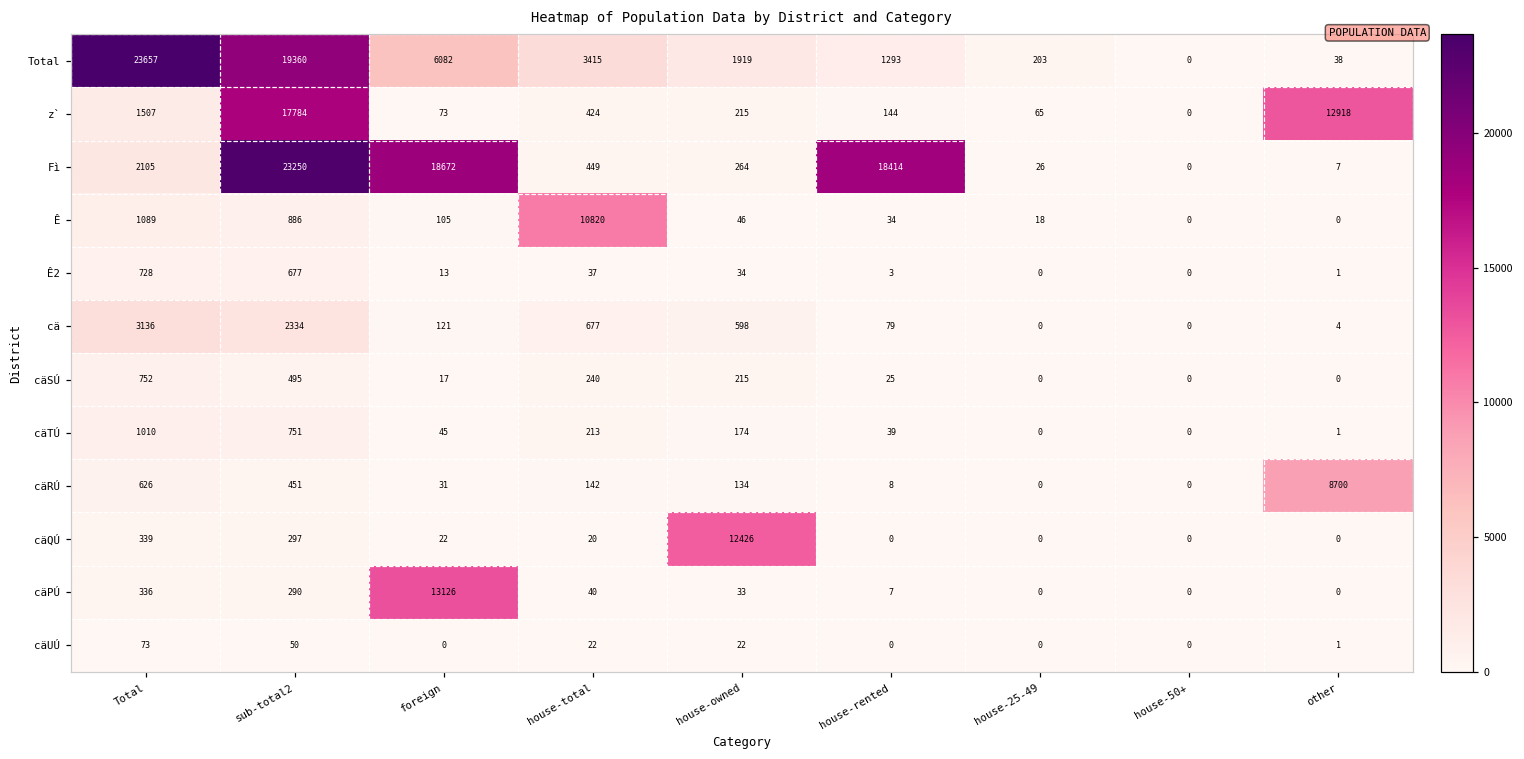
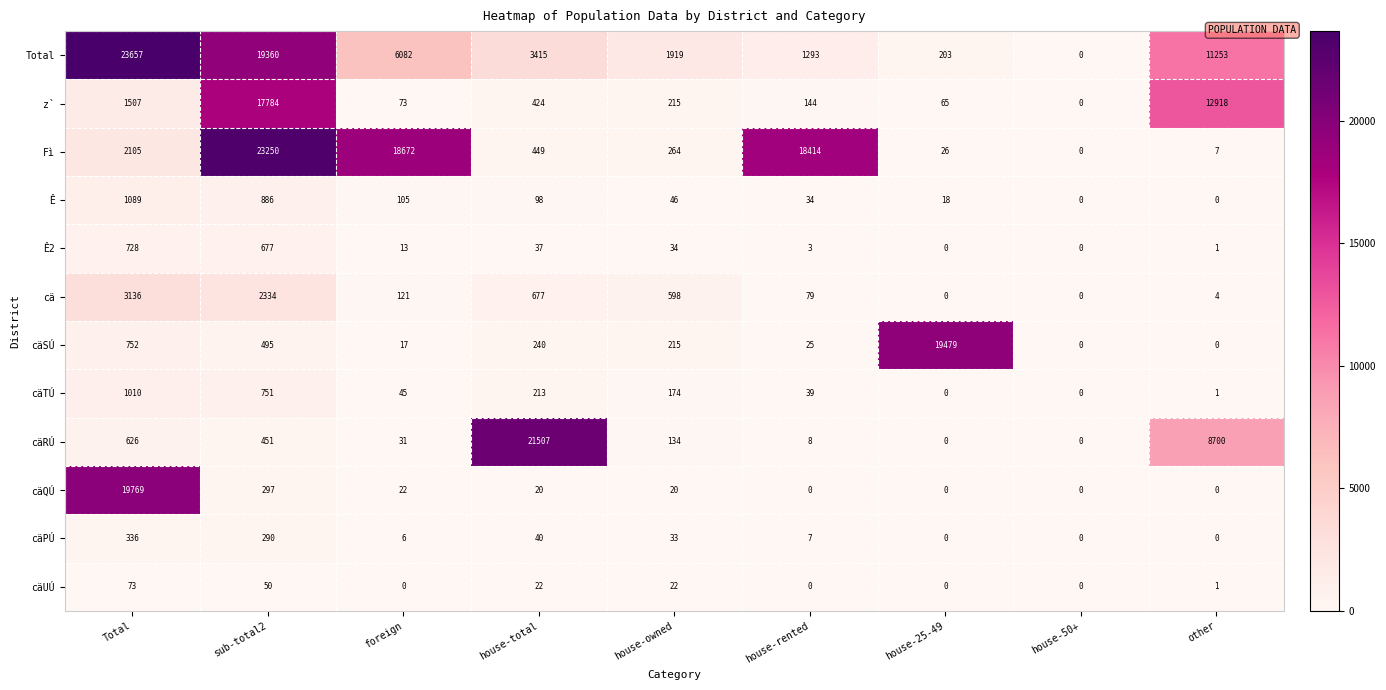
  {
    "Total": {
      "Total": 23657,
      "sub-total2": 19360,
      "foreign": 6082,
      "house-total": 3415,
      "house-owned": 1919,
      "house-rented": 1293,
      "house-25-49": 203,
      "house-50+": 0,
-     "other": 38
+     "other": 11253
    },
    "z`": {
      "Total": 1507,
      "sub-total2": 17784,
      "foreign": 73,
      "house-total": 424,
      "house-owned": 215,
      "house-rented": 144,
      "house-25-49": 65,
      "house-50+": 0,
      "other": 12918
    },
    "Fì": {
      "Total": 2105,
      "sub-total2": 23250,
      "foreign": 18672,
      "house-total": 449,
      "house-owned": 264,
      "house-rented": 18414,
      "house-25-49": 26,
      "house-50+": 0,
      "other": 7
    },
    "Ê": {
      "Total": 1089,
      "sub-total2": 886,
      "foreign": 105,
-     "house-total": 10820,
+     "house-total": 98,
      "house-owned": 46,
      "house-rented": 34,
      "house-25-49": 18,
      "house-50+": 0,
      "other": 0
    },
    "Ê2": {
      "Total": 728,
      "sub-total2": 677,
      "foreign": 13,
      "house-total": 37,
      "house-owned": 34,
      "house-rented": 3,
      "house-25-49": 0,
      "house-50+": 0,
      "other": 1
    },
    "cä": {
      "Total": 3136,
      "sub-total2": 2334,
      "foreign": 121,
      "house-total": 677,
      "house-owned": 598,
      "house-rented": 79,
      "house-25-49": 0,
      "house-50+": 0,
      "other": 4
    },
    "cäSÚ": {
      "Total": 752,
      "sub-total2": 495,
      "foreign": 17,
      "house-total": 240,
      "house-owned": 215,
      "house-rented": 25,
-     "house-25-49": 0,
+     "house-25-49": 19479,
      "house-50+": 0,
      "other": 0
    },
    "cäTÚ": {
      "Total": 1010,
      "sub-total2": 751,
      "foreign": 45,
      "house-total": 213,
      "house-owned": 174,
      "house-rented": 39,
      "house-25-49": 0,
      "house-50+": 0,
      "other": 1
    },
    "cäRÚ": {
      "Total": 626,
      "sub-total2": 451,
      "foreign": 31,
-     "house-total": 142,
+     "house-total": 21507,
      "house-owned": 134,
      "house-rented": 8,
      "house-25-49": 0,
      "house-50+": 0,
      "other": 8700
    },
    "cäQÚ": {
-     "Total": 339,
+     "Total": 19769,
      "sub-total2": 297,
      "foreign": 22,
      "house-total": 20,
-     "house-owned": 12426,
+     "house-owned": 20,
      "house-rented": 0,
      "house-25-49": 0,
      "house-50+": 0,
      "other": 0
    },
    "cäPÚ": {
      "Total": 336,
      "sub-total2": 290,
-     "foreign": 13126,
+     "foreign": 6,
      "house-total": 40,
      "house-owned": 33,
      "house-rented": 7,
      "house-25-49": 0,
      "house-50+": 0,
      "other": 0
    },
    "cäUÚ": {
      "Total": 73,
      "sub-total2": 50,
      "foreign": 0,
      "house-total": 22,
      "house-owned": 22,
      "house-rented": 0,
      "house-25-49": 0,
      "house-50+": 0,
      "other": 1
    }
  }
